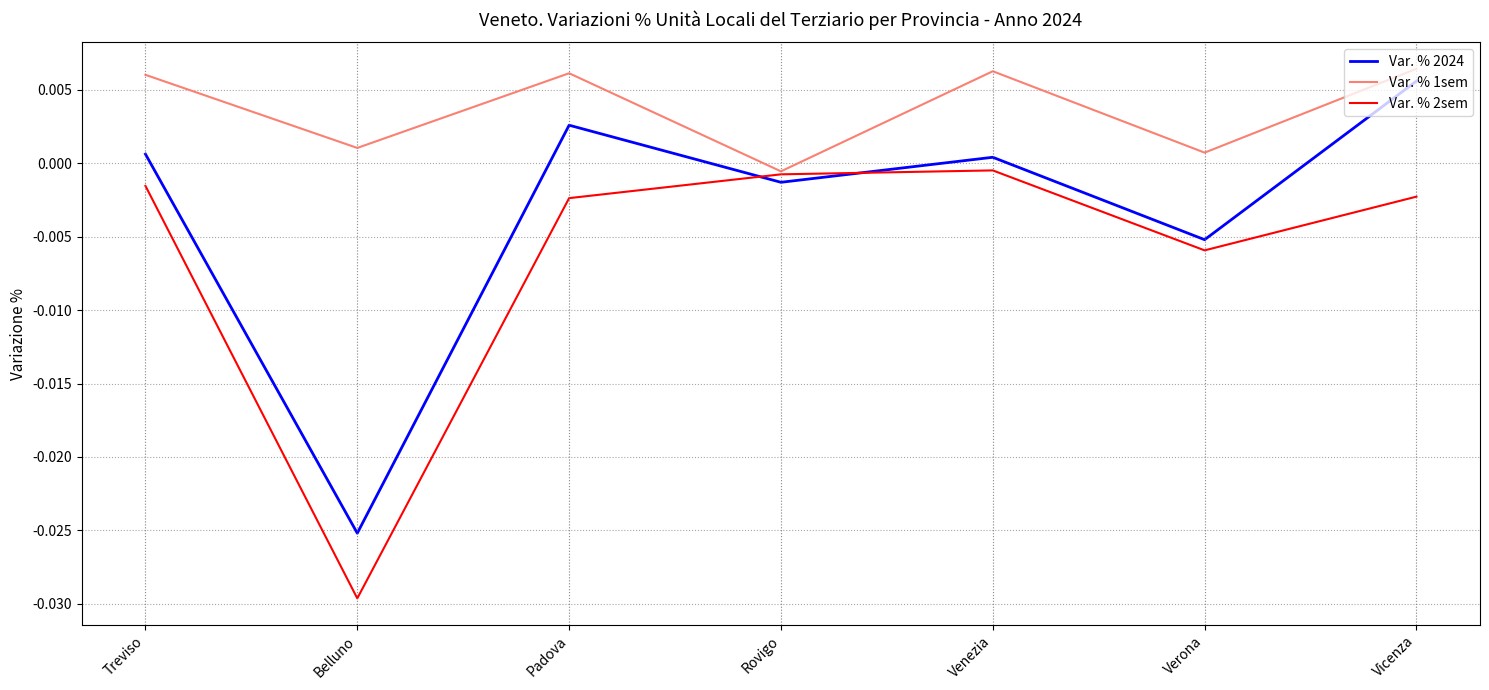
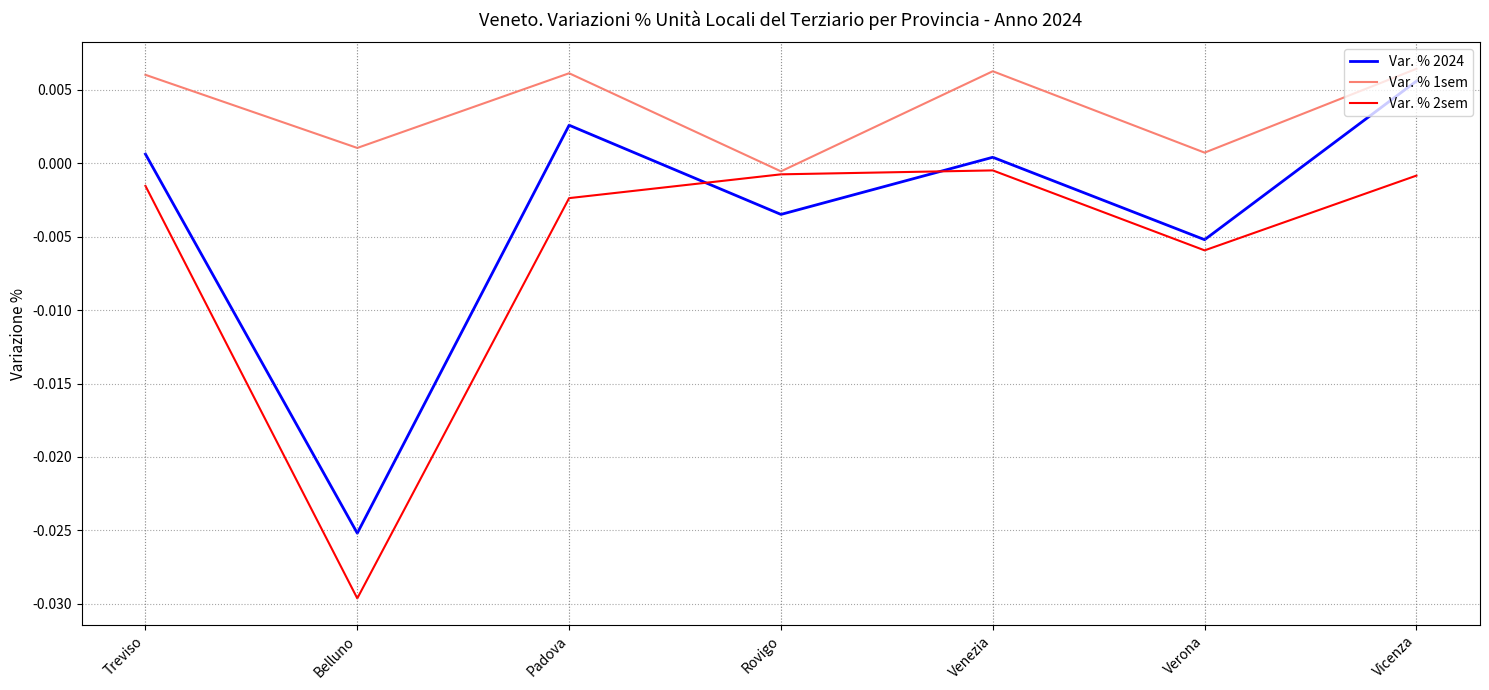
  {
    "Var. % 2024": {
      "Treviso": 0.0006,
      "Belluno": -0.0252,
      "Padova": 0.0026,
-     "Rovigo": -0.0013,
+     "Rovigo": -0.0035,
      "Venezia": 0.0004,
      "Verona": -0.0052
    },
    "Var. % 1sem": {
      "Treviso": 0.0060,
      "Belluno": 0.0011,
      "Padova": 0.0061,
      "Rovigo": -0.0005,
      "Venezia": 0.0063,
      "Verona": 0.0007
    },
    "Var. % 2sem": {
      "Treviso": -0.0015,
      "Belluno": -0.0296,
      "Padova": -0.0024,
      "Rovigo": -0.0007,
      "Venezia": -0.0005,
      "Verona": -0.0059,
-     "Vicenza": -0.0023
+     "Vicenza": -0.0008
    }
  }
